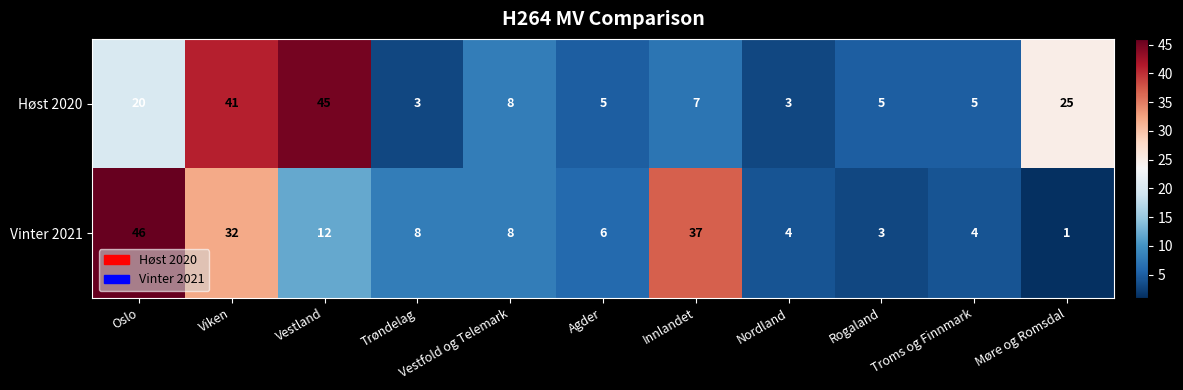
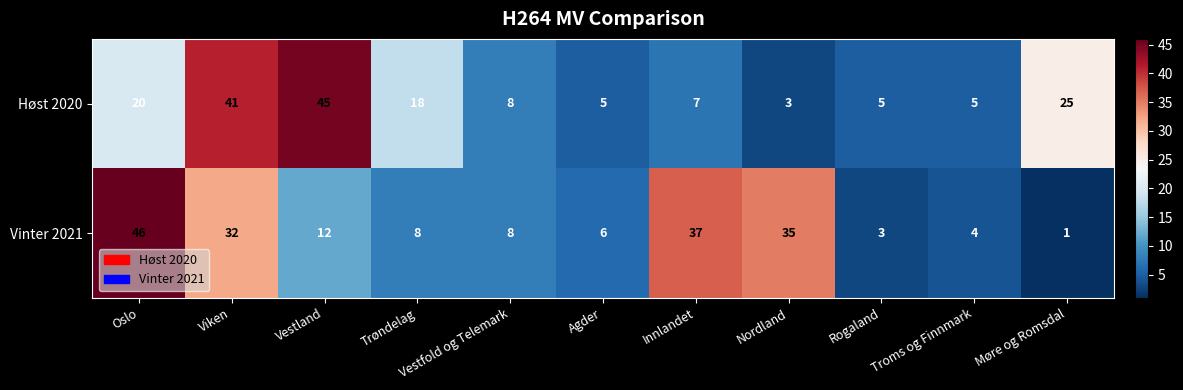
  {
    "Høst 2020": {
      "Viken": 41,
      "Vestland": 45,
-     "Trøndelag": 3,
+     "Trøndelag": 18,
      "Vestfold og Telemark": 8,
      "Agder": 5,
      "Innlandet": 7,
      "Nordland": 3,
      "Rogaland": 5,
      "Troms og Finnmark": 5,
      "Møre og Romsdal": 25
    },
    "Vinter 2021": {
      "Oslo": 46,
      "Viken": 32,
      "Vestland": 12,
      "Trøndelag": 8,
      "Vestfold og Telemark": 8,
      "Agder": 6,
      "Innlandet": 37,
-     "Nordland": 4,
+     "Nordland": 35,
      "Rogaland": 3,
      "Troms og Finnmark": 4,
      "Møre og Romsdal": 1
    }
  }
